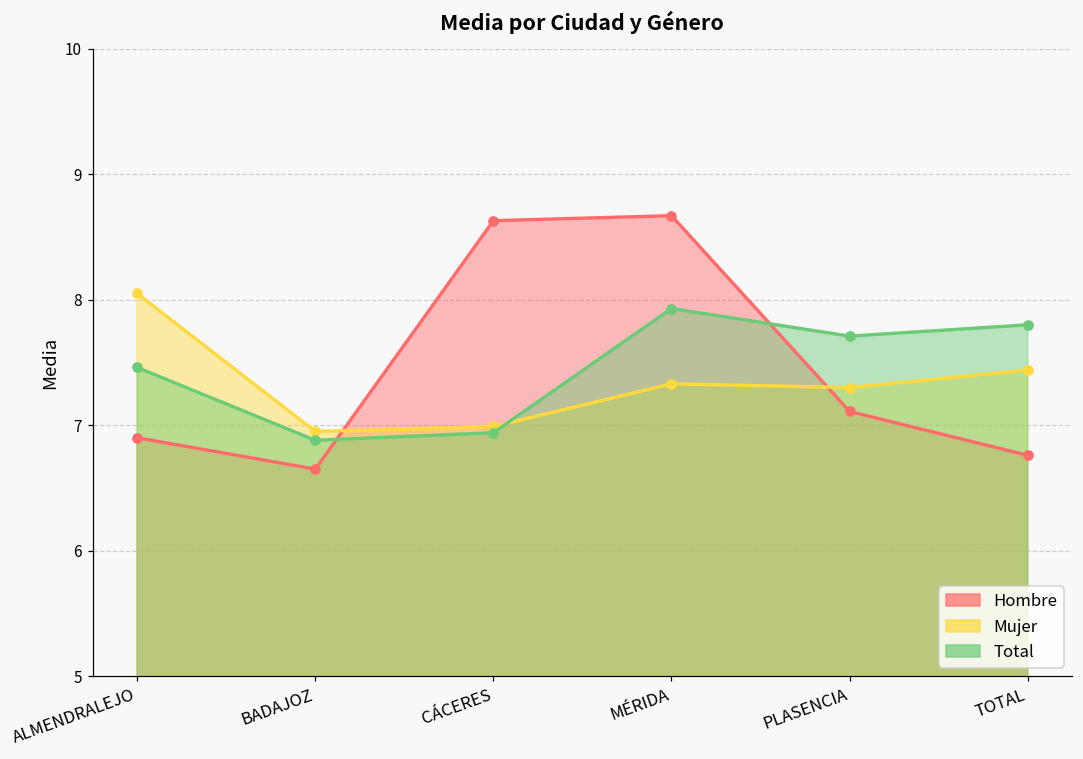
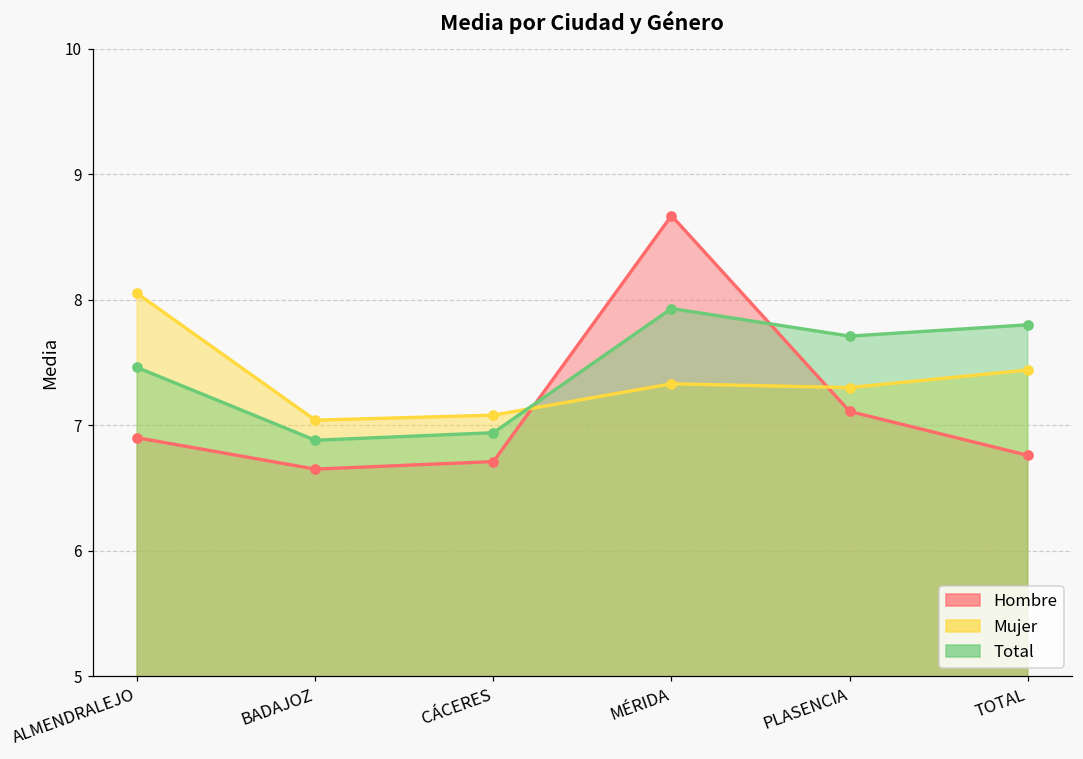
  {
    "Hombre": {
      "ALMENDRALEJO": 6.90,
      "BADAJOZ": 6.65,
-     "CÁCERES": 8.63,
+     "CÁCERES": 6.71,
      "MÉRIDA": 8.67,
      "PLASENCIA": 7.11,
      "TOTAL": 6.76
    },
    "Mujer": {
      "ALMENDRALEJO": 8.05,
-     "BADAJOZ": 6.95,
-     "CÁCERES": 6.99,
+     "BADAJOZ": 7.04,
+     "CÁCERES": 7.08,
      "MÉRIDA": 7.33,
      "PLASENCIA": 7.30,
      "TOTAL": 7.44
    },
    "Total": {
      "ALMENDRALEJO": 7.46,
      "BADAJOZ": 6.88,
      "CÁCERES": 6.94,
      "MÉRIDA": 7.93,
      "PLASENCIA": 7.71,
      "TOTAL": 7.80
    }
  }
